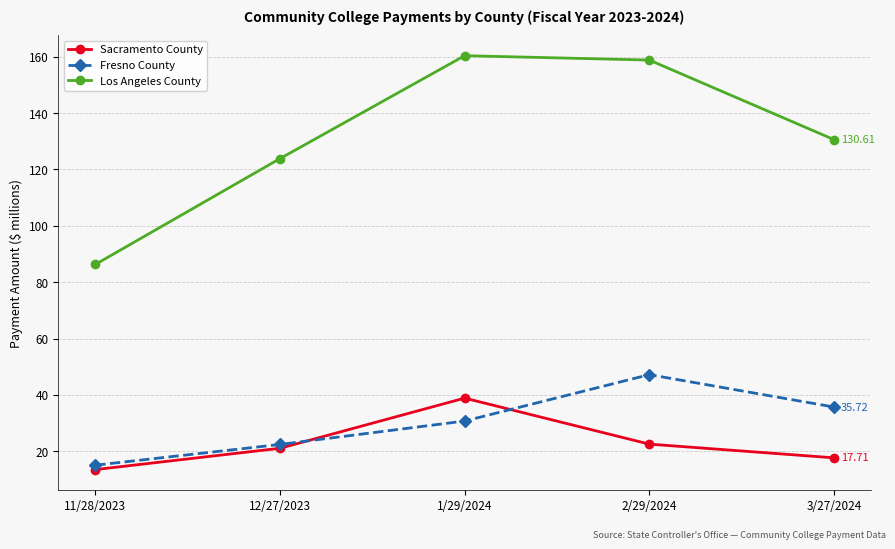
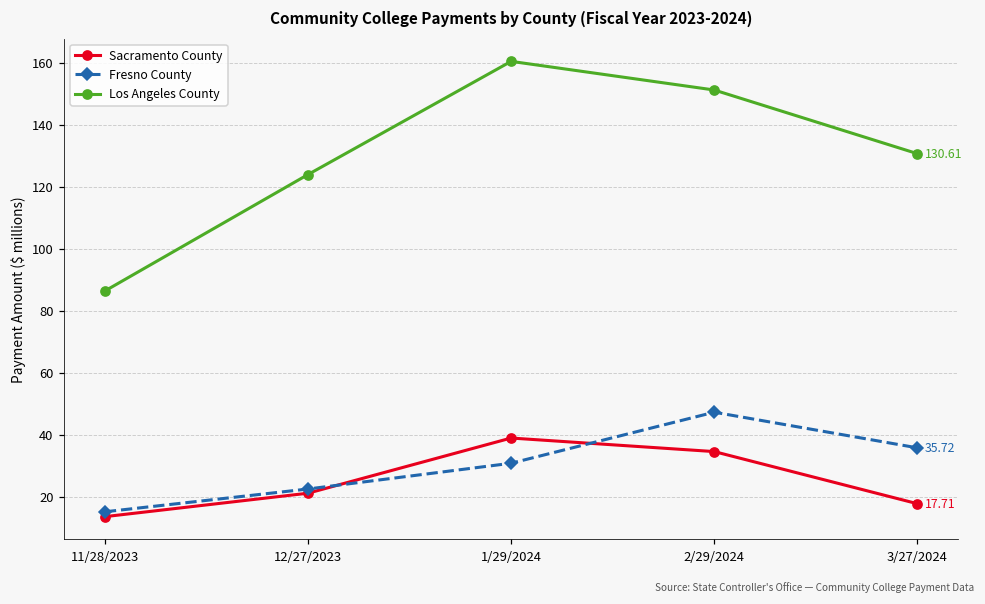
  {
    "Sacramento County": {
      "11/28/2023": 14,
      "12/27/2023": 21,
      "1/29/2024": 39,
-     "2/29/2024": 23
+     "2/29/2024": 35
    },
    "Fresno County": {
      "3/27/2024": 35.72
    },
    "Los Angeles County": {
      "11/28/2023": 86,
      "12/27/2023": 124,
      "1/29/2024": 160,
-     "2/29/2024": 159
+     "2/29/2024": 151
    }
  }
